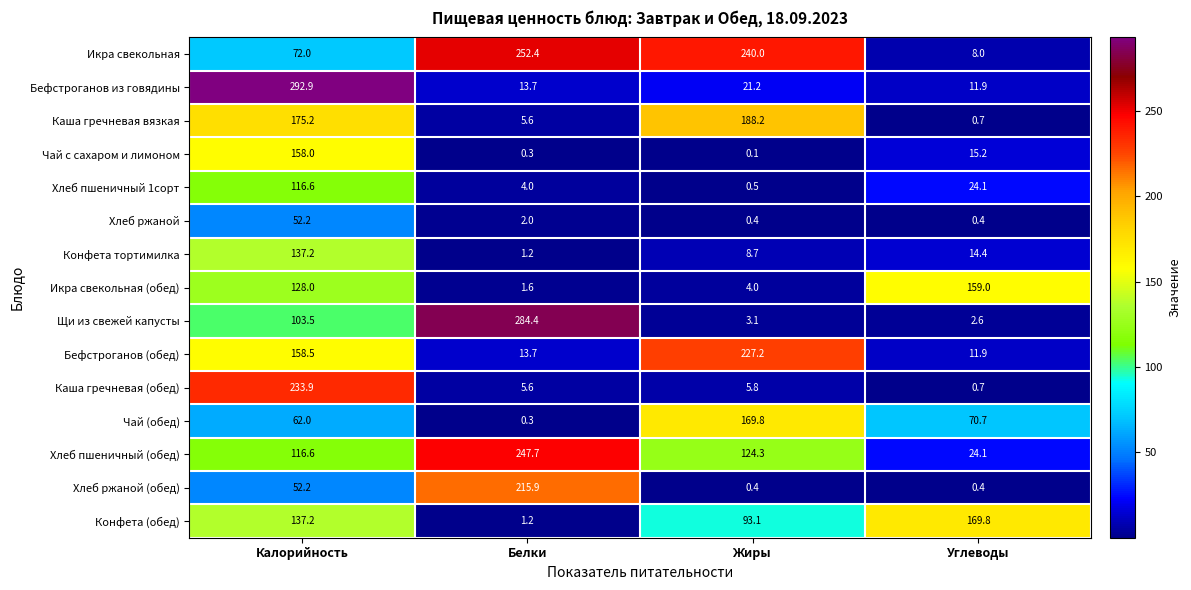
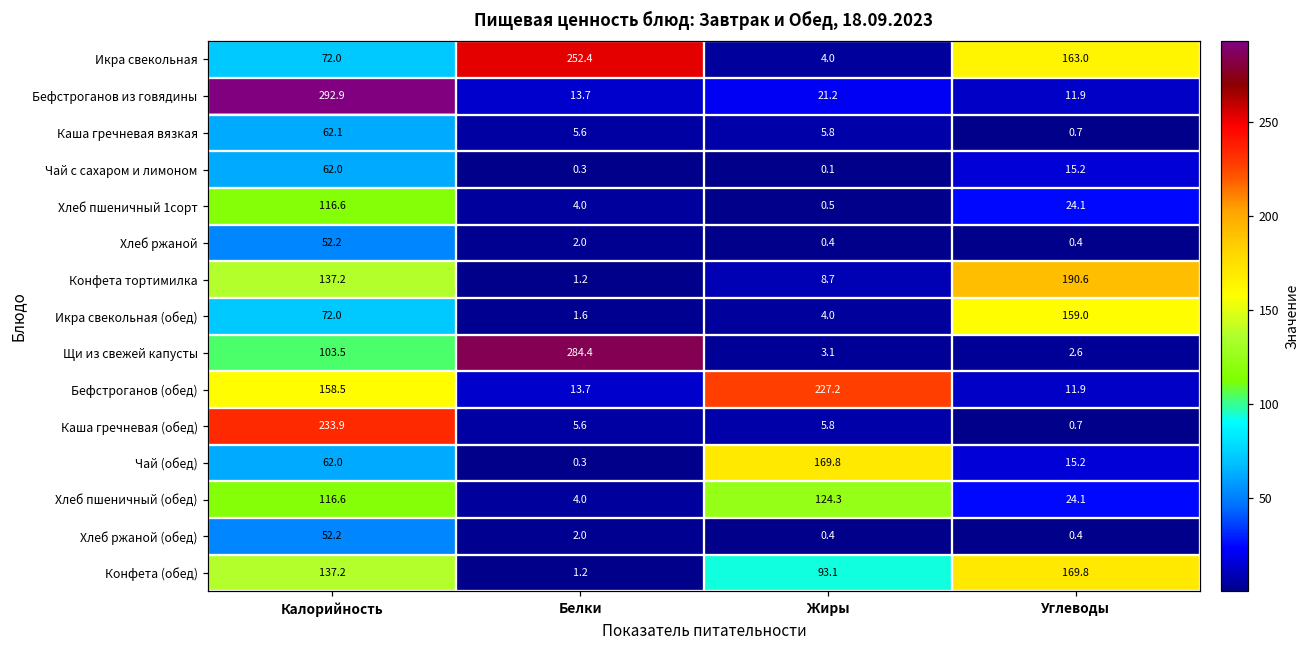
  {
    "Икра свекольная": {
      "Калорийность": 72.0,
      "Белки": 252.4,
-     "Жиры": 240.0,
-     "Углеводы": 8.0
+     "Жиры": 4.0,
+     "Углеводы": 163.0
    },
    "Бефстроганов из говядины": {
      "Калорийность": 292.9,
      "Белки": 13.7,
      "Жиры": 21.2,
      "Углеводы": 11.9
    },
    "Каша гречневая вязкая": {
-     "Калорийность": 175.2,
+     "Калорийность": 62.1,
      "Белки": 5.6,
-     "Жиры": 188.2,
+     "Жиры": 5.8,
      "Углеводы": 0.7
    },
    "Чай с сахаром и лимоном": {
-     "Калорийность": 158.0,
+     "Калорийность": 62.0,
      "Белки": 0.3,
      "Жиры": 0.1,
      "Углеводы": 15.2
    },
    "Хлеб пшеничный 1сорт": {
      "Калорийность": 116.6,
      "Белки": 4.0,
      "Жиры": 0.5,
      "Углеводы": 24.1
    },
    "Хлеб ржаной": {
      "Калорийность": 52.2,
      "Белки": 2.0,
      "Жиры": 0.4,
      "Углеводы": 0.4
    },
    "Конфета тортимилка": {
      "Калорийность": 137.2,
      "Белки": 1.2,
      "Жиры": 8.7,
-     "Углеводы": 14.4
+     "Углеводы": 190.6
    },
    "Икра свекольная (обед)": {
-     "Калорийность": 128.0,
+     "Калорийность": 72.0,
      "Белки": 1.6,
      "Жиры": 4.0,
      "Углеводы": 159.0
    },
    "Щи из свежей капусты": {
      "Калорийность": 103.5,
      "Белки": 284.4,
      "Жиры": 3.1,
      "Углеводы": 2.6
    },
    "Бефстроганов (обед)": {
      "Калорийность": 158.5,
      "Белки": 13.7,
      "Жиры": 227.2,
      "Углеводы": 11.9
    },
    "Каша гречневая (обед)": {
      "Калорийность": 233.9,
      "Белки": 5.6,
      "Жиры": 5.8,
      "Углеводы": 0.7
    },
    "Чай (обед)": {
      "Калорийность": 62.0,
      "Белки": 0.3,
      "Жиры": 169.8,
-     "Углеводы": 70.7
+     "Углеводы": 15.2
    },
    "Хлеб пшеничный (обед)": {
      "Калорийность": 116.6,
-     "Белки": 247.7,
+     "Белки": 4.0,
      "Жиры": 124.3,
      "Углеводы": 24.1
    },
    "Хлеб ржаной (обед)": {
      "Калорийность": 52.2,
-     "Белки": 215.9,
+     "Белки": 2.0,
      "Жиры": 0.4,
      "Углеводы": 0.4
    },
    "Конфета (обед)": {
      "Калорийность": 137.2,
      "Белки": 1.2,
      "Жиры": 93.1,
      "Углеводы": 169.8
    }
  }
